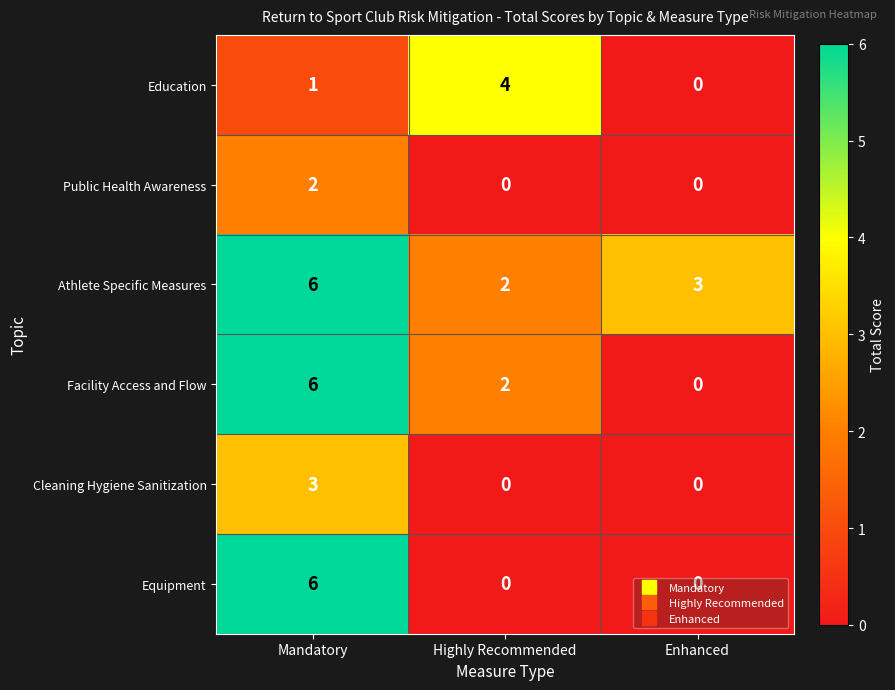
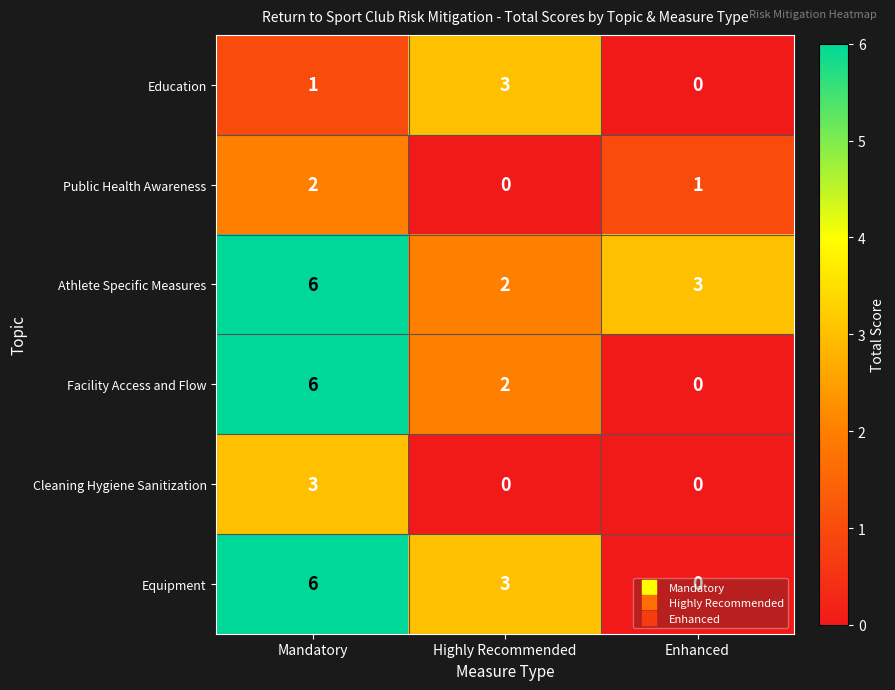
  {
    "Education": {
      "Mandatory": 1,
-     "Highly Recommended": 4,
+     "Highly Recommended": 3,
      "Enhanced": 0
    },
    "Public Health Awareness": {
      "Mandatory": 2,
      "Highly Recommended": 0,
-     "Enhanced": 0
+     "Enhanced": 1
    },
    "Athlete Specific Measures": {
      "Mandatory": 6,
      "Highly Recommended": 2,
      "Enhanced": 3
    },
    "Facility Access and Flow": {
      "Mandatory": 6,
      "Highly Recommended": 2,
      "Enhanced": 0
    },
    "Cleaning Hygiene Sanitization": {
      "Mandatory": 3,
      "Highly Recommended": 0,
      "Enhanced": 0
    },
    "Equipment": {
      "Mandatory": 6,
-     "Highly Recommended": 0
+     "Highly Recommended": 3
    }
  }
